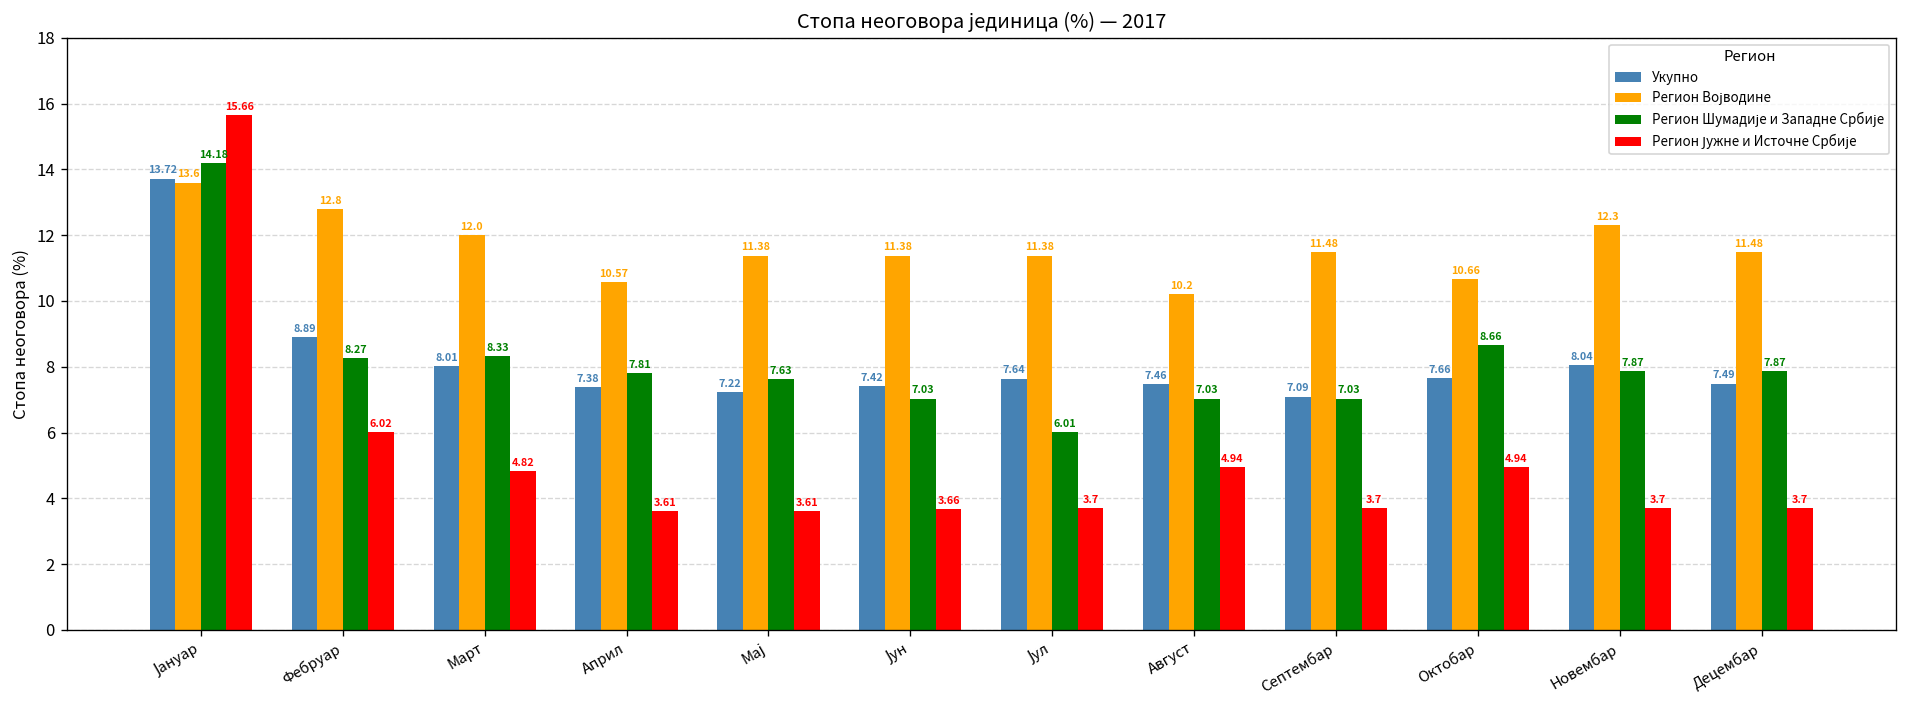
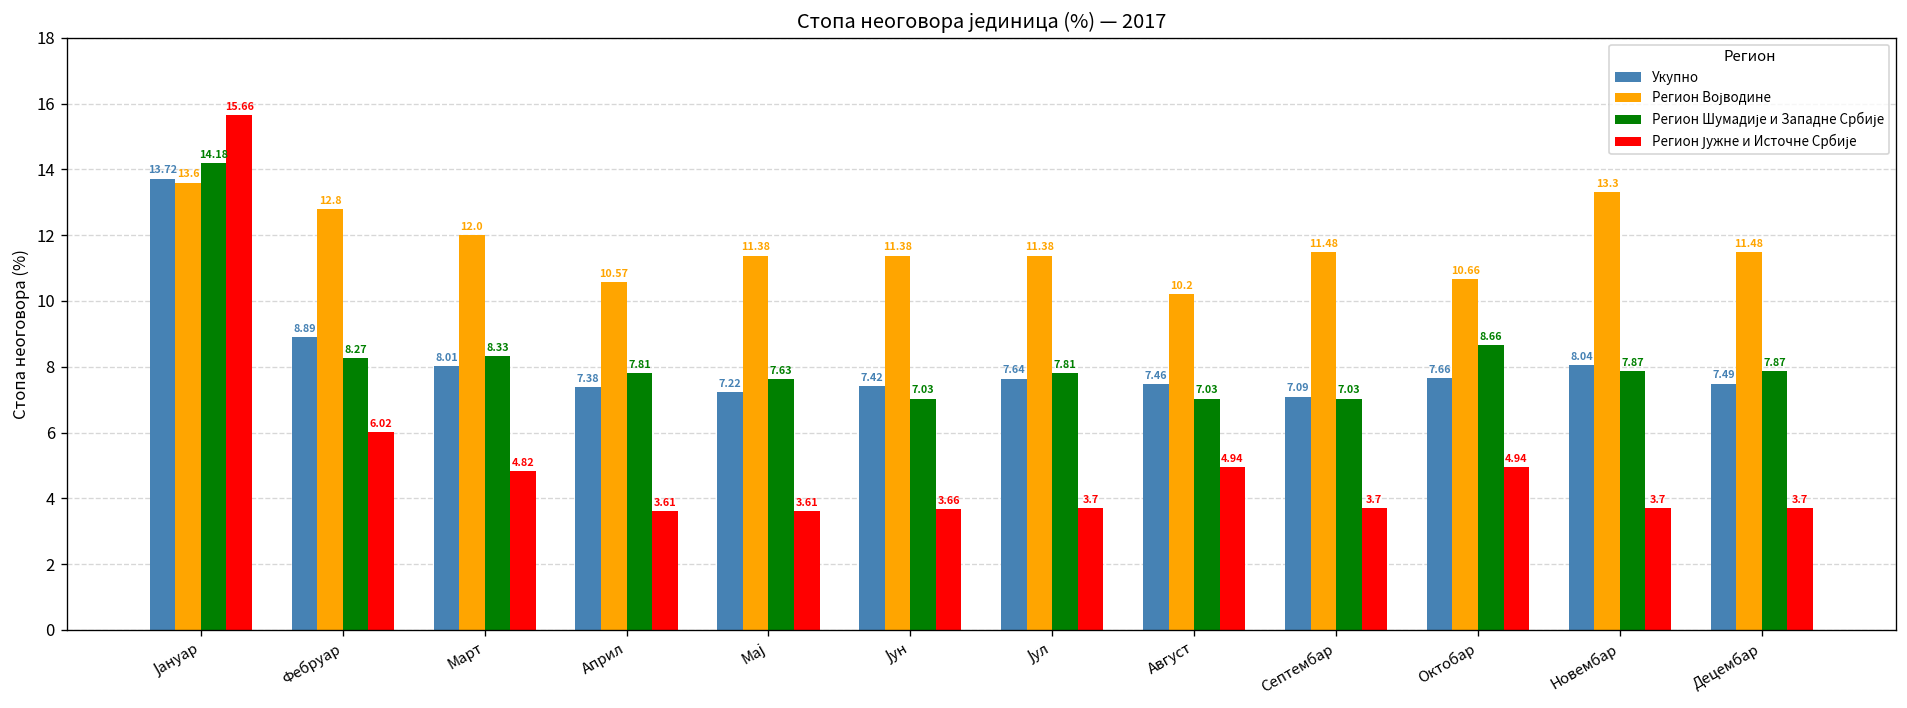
  {
    "Укупно": {
      "Јануар": 13.72,
      "Фебруар": 8.89,
      "Март": 8.01,
      "Април": 7.38,
      "Мај": 7.22,
      "Јун": 7.42,
      "Јул": 7.64,
      "Август": 7.46,
      "Септембар": 7.09,
      "Октобар": 7.66,
      "Новембар": 8.04,
      "Децембар": 7.49
    },
    "Регион Војводине": {
      "Јануар": 13.6,
      "Фебруар": 12.8,
      "Март": 12.0,
      "Април": 10.57,
      "Мај": 11.38,
      "Јун": 11.38,
      "Јул": 11.38,
      "Август": 10.2,
      "Септембар": 11.48,
      "Октобар": 10.66,
-     "Новембар": 12.3,
+     "Новембар": 13.3,
      "Децембар": 11.48
    },
    "Регион Шумадије и Западне Србије": {
      "Јануар": 14.18,
      "Фебруар": 8.27,
      "Март": 8.33,
      "Април": 7.81,
      "Мај": 7.63,
      "Јун": 7.03,
-     "Јул": 6.01,
+     "Јул": 7.81,
      "Август": 7.03,
      "Септембар": 7.03,
      "Октобар": 8.66,
      "Новембар": 7.87,
      "Децембар": 7.87
    },
    "Регион Јужне и Источне Србије": {
      "Јануар": 15.66,
      "Фебруар": 6.02,
      "Март": 4.82,
      "Април": 3.61,
      "Мај": 3.61,
      "Јун": 3.66,
      "Јул": 3.7,
      "Август": 4.94,
      "Септембар": 3.7,
      "Октобар": 4.94,
      "Новембар": 3.7,
      "Децембар": 3.7
    }
  }
